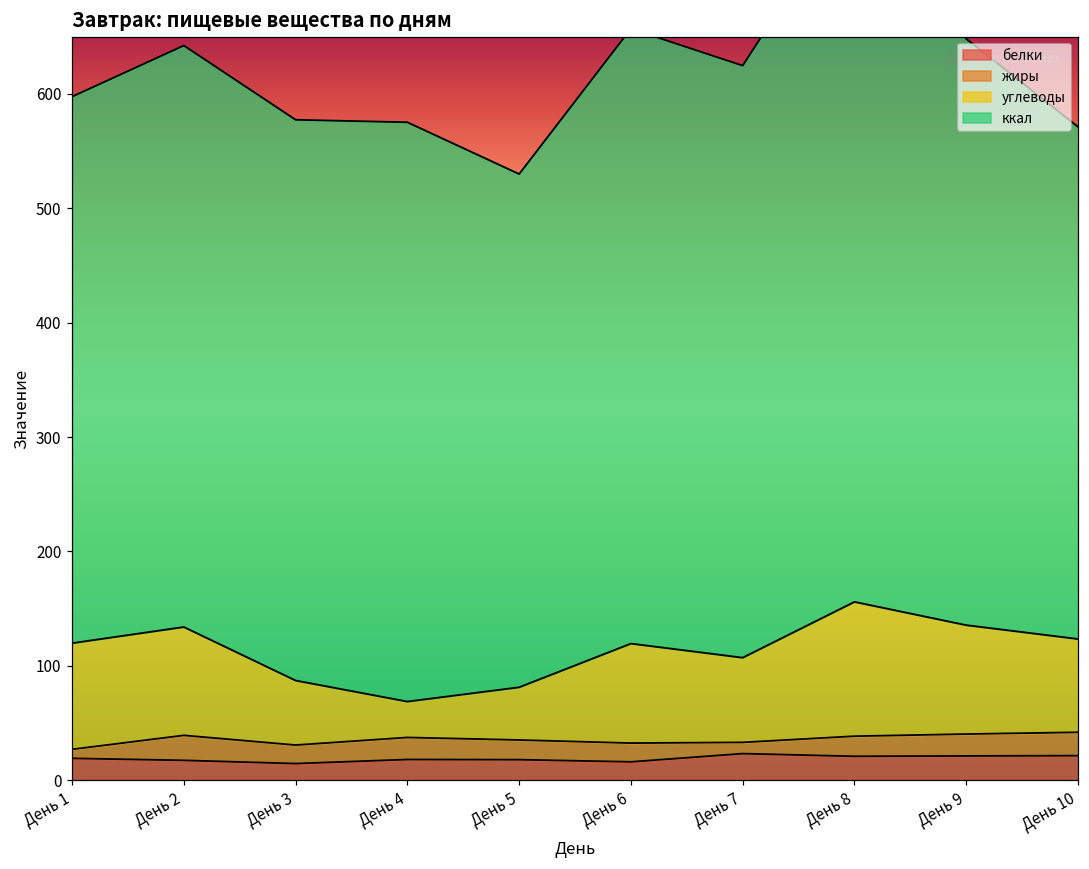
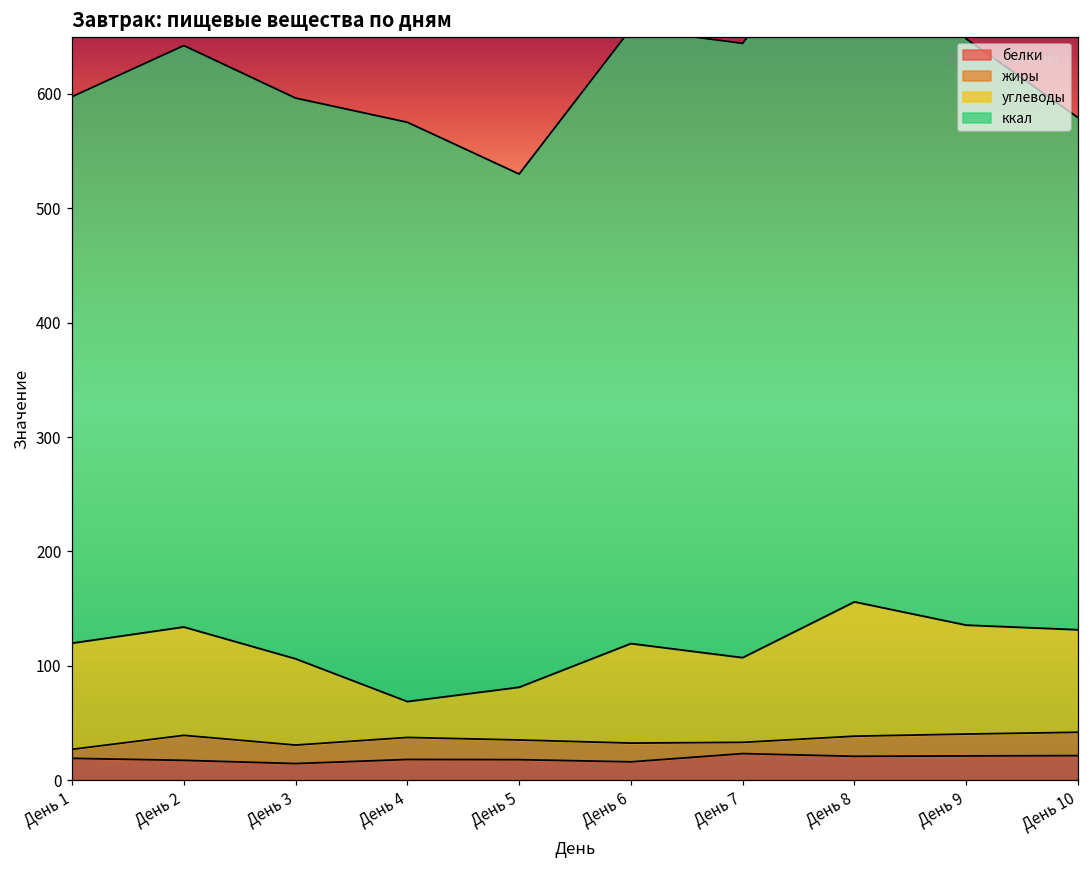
  {
    "углеводы": {
      "День 1": 93,
      "День 2": 95,
-     "День 3": 56,
+     "День 3": 75,
      "День 4": 31,
      "День 5": 46,
      "День 6": 87,
      "День 7": 74,
      "День 8": 117,
      "День 9": 95,
-     "День 10": 82
+     "День 10": 90
    },
    "ккал": {
      "День 1": 478,
      "День 2": 508,
      "День 3": 490,
      "День 4": 506,
      "День 5": 449,
-     "День 7": 518,
+     "День 7": 537,
      "День 9": 513,
      "День 10": 448
    }
  }
